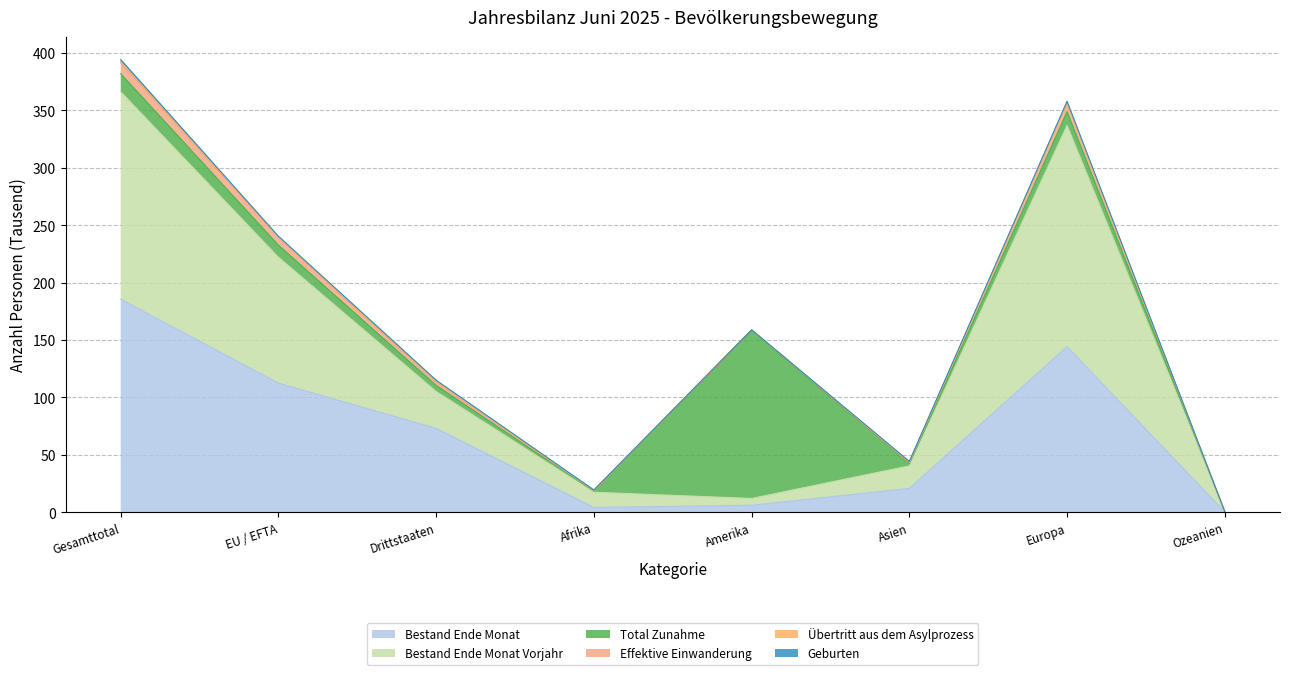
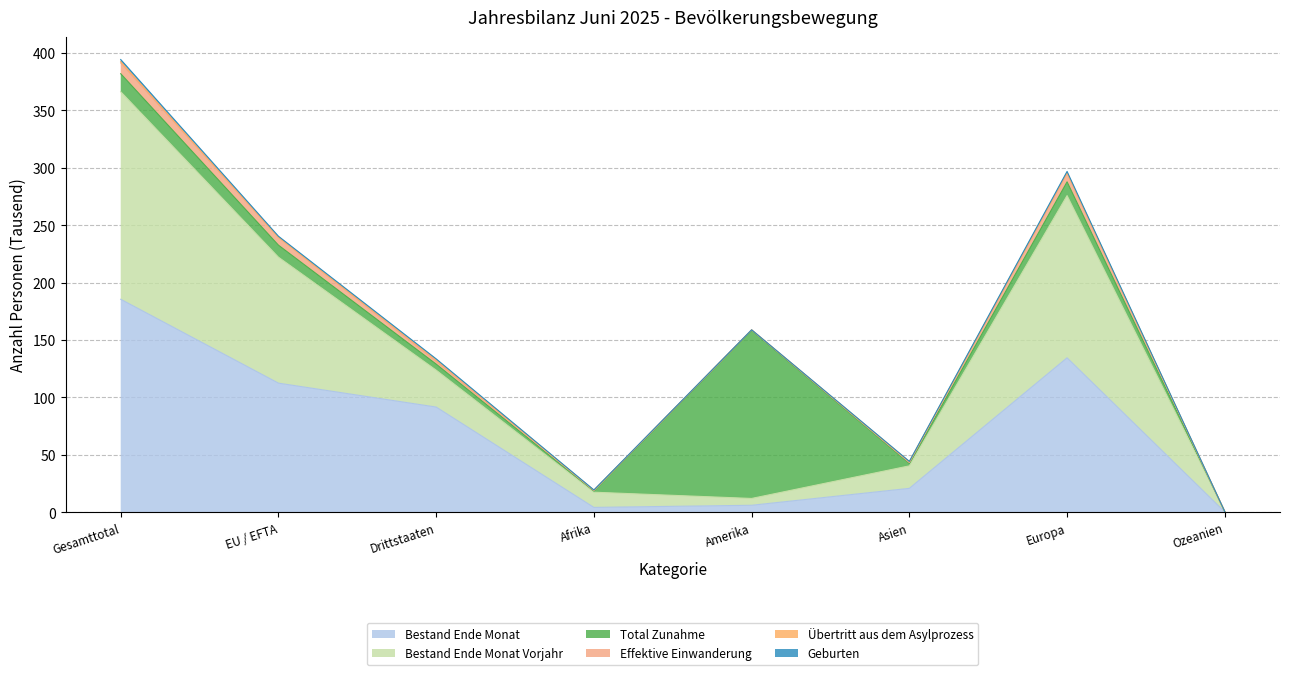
  {
    "Bestand Ende Monat": {
      "Gesamttotal": 185,
      "EU / EFTA": 112,
-     "Drittstaaten": 73,
+     "Drittstaaten": 92,
      "Afrika": 4,
      "Amerika": 6,
      "Asien": 21,
-     "Europa": 144
+     "Europa": 134
    },
    "Bestand Ende Monat Vorjahr": {
      "Gesamttotal": 181,
      "EU / EFTA": 110,
      "Drittstaaten": 32,
      "Amerika": 6,
-     "Europa": 193
+     "Europa": 141
    },
    "Total Zunahme": {
      "Gesamttotal": 16,
      "EU / EFTA": 10,
      "Drittstaaten": 5,
      "Europa": 12
    }
  }
